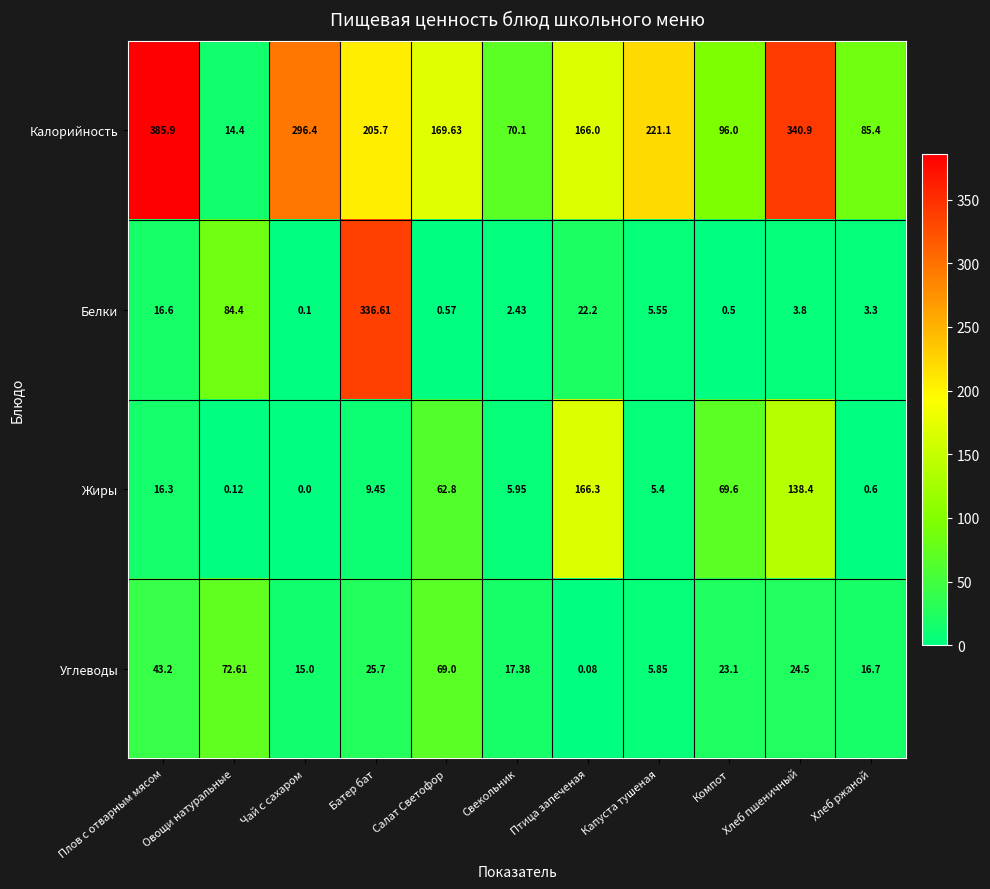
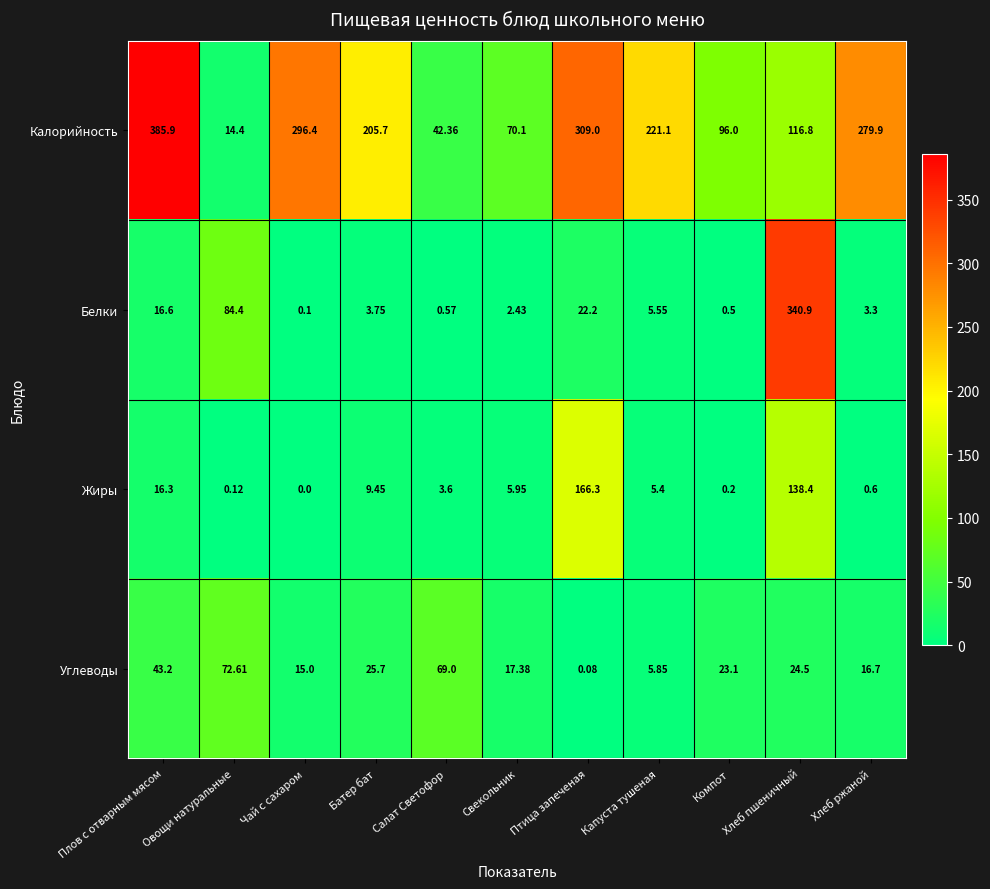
  {
    "Калорийность": {
      "Плов с отварным мясом": 385.9,
      "Овощи натуральные": 14.4,
      "Чай с сахаром": 296.4,
      "Батер бат": 205.7,
-     "Салат Светофор": 169.63,
+     "Салат Светофор": 42.36,
      "Свекольник": 70.1,
-     "Птица запеченая": 166.0,
+     "Птица запеченая": 309.0,
      "Капуста тушеная": 221.1,
      "Компот": 96.0,
-     "Хлеб пшеничный": 340.9,
-     "Хлеб ржаной": 85.4
+     "Хлеб пшеничный": 116.8,
+     "Хлеб ржаной": 279.9
    },
    "Белки": {
      "Плов с отварным мясом": 16.6,
      "Овощи натуральные": 84.4,
      "Чай с сахаром": 0.1,
-     "Батер бат": 336.61,
+     "Батер бат": 3.75,
      "Салат Светофор": 0.57,
      "Свекольник": 2.43,
      "Птица запеченая": 22.2,
      "Капуста тушеная": 5.55,
      "Компот": 0.5,
-     "Хлеб пшеничный": 3.8,
+     "Хлеб пшеничный": 340.9,
      "Хлеб ржаной": 3.3
    },
    "Жиры": {
      "Плов с отварным мясом": 16.3,
      "Овощи натуральные": 0.12,
      "Чай с сахаром": 0.0,
      "Батер бат": 9.45,
-     "Салат Светофор": 62.8,
+     "Салат Светофор": 3.6,
      "Свекольник": 5.95,
      "Птица запеченая": 166.3,
      "Капуста тушеная": 5.4,
-     "Компот": 69.6,
+     "Компот": 0.2,
      "Хлеб пшеничный": 138.4,
      "Хлеб ржаной": 0.6
    },
    "Углеводы": {
      "Плов с отварным мясом": 43.2,
      "Овощи натуральные": 72.61,
      "Чай с сахаром": 15.0,
      "Батер бат": 25.7,
      "Салат Светофор": 69.0,
      "Свекольник": 17.38,
      "Птица запеченая": 0.08,
      "Капуста тушеная": 5.85,
      "Компот": 23.1,
      "Хлеб пшеничный": 24.5,
      "Хлеб ржаной": 16.7
    }
  }
